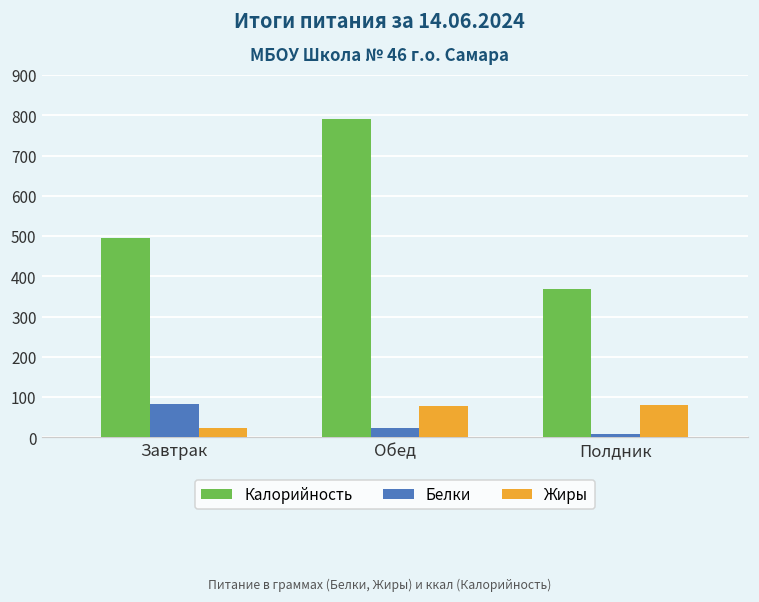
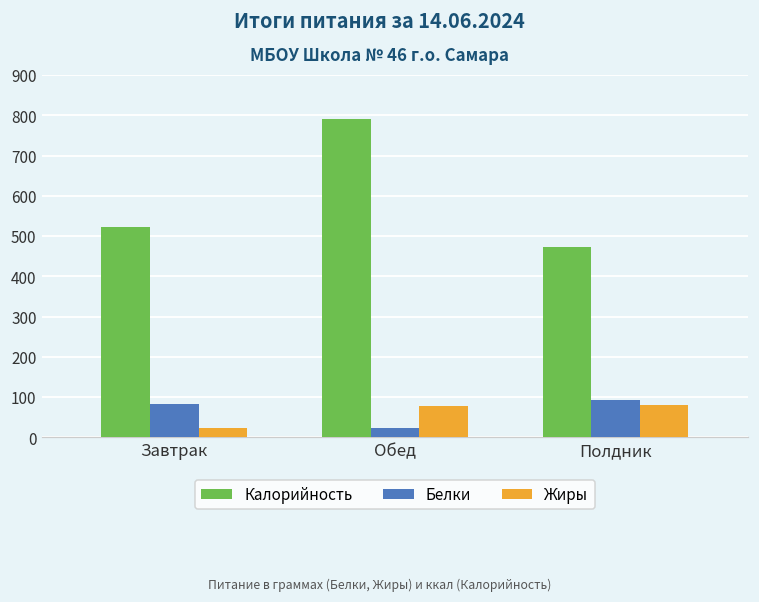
  {
    "Калорийность": {
-     "Завтрак": 500,
+     "Завтрак": 520,
      "Обед": 790,
-     "Полдник": 370
+     "Полдник": 470
    },
    "Белки": {
      "Завтрак": 80,
      "Обед": 20,
-     "Полдник": 10
+     "Полдник": 90
    },
    "Жиры": {
      "Завтрак": 20,
      "Обед": 80,
      "Полдник": 80
    }
  }
